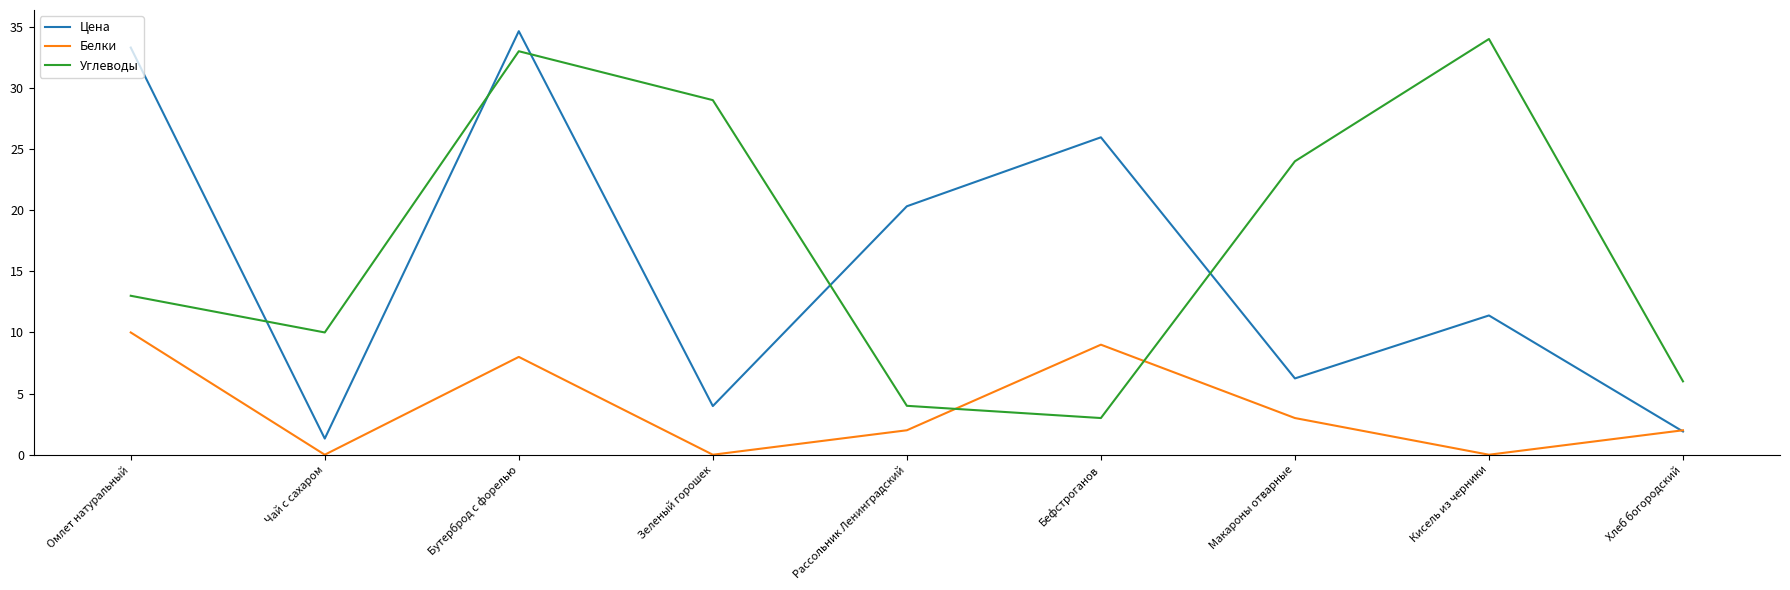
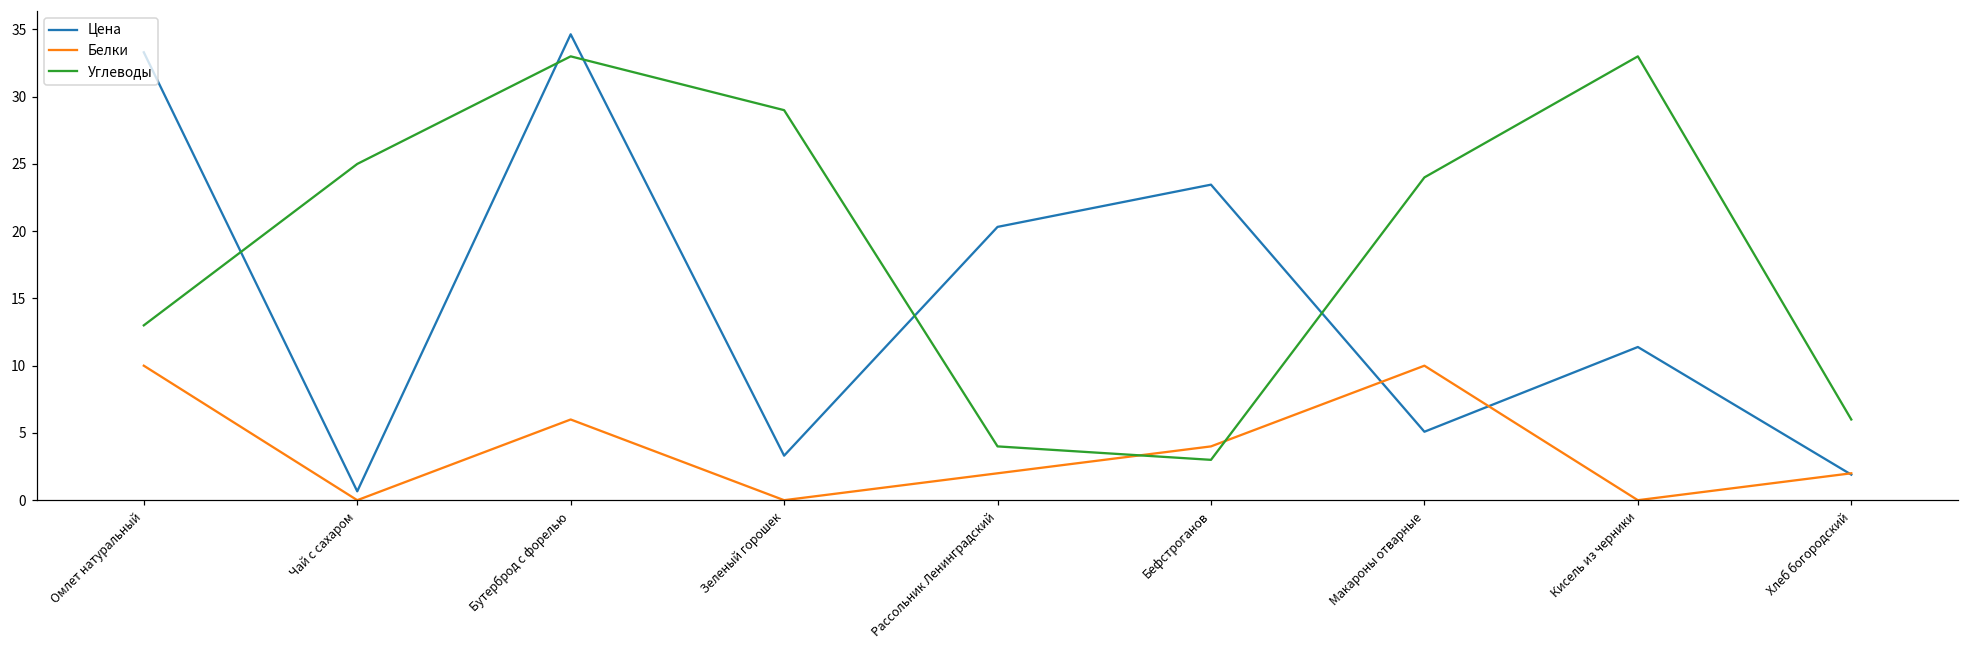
  {
    "Цена": {
-     "Чай с сахаром": 1.3,
+     "Чай с сахаром": 0.7,
      "Бутерброд с форелью": 34.6,
-     "Зеленый горошек": 4.0,
+     "Зеленый горошек": 3.3,
      "Рассольник Ленинградский": 20.3,
-     "Бефстроганов": 26.0,
-     "Макароны отварные": 6.2,
+     "Бефстроганов": 23.5,
+     "Макароны отварные": 5.1,
      "Кисель из черники": 11.4
    },
    "Белки": {
      "Омлет натуральный": 10,
      "Чай с сахаром": 0,
-     "Бутерброд с форелью": 8,
+     "Бутерброд с форелью": 6,
      "Зеленый горошек": 0,
      "Рассольник Ленинградский": 2,
-     "Бефстроганов": 9,
-     "Макароны отварные": 3,
+     "Бефстроганов": 4,
+     "Макароны отварные": 10,
      "Кисель из черники": 0
    },
    "Углеводы": {
      "Омлет натуральный": 13,
-     "Чай с сахаром": 10,
+     "Чай с сахаром": 25,
      "Бутерброд с форелью": 33,
      "Зеленый горошек": 29,
      "Рассольник Ленинградский": 4,
      "Бефстроганов": 3,
      "Макароны отварные": 24,
-     "Кисель из черники": 34,
+     "Кисель из черники": 33,
      "Хлеб богородский": 6
    }
  }
